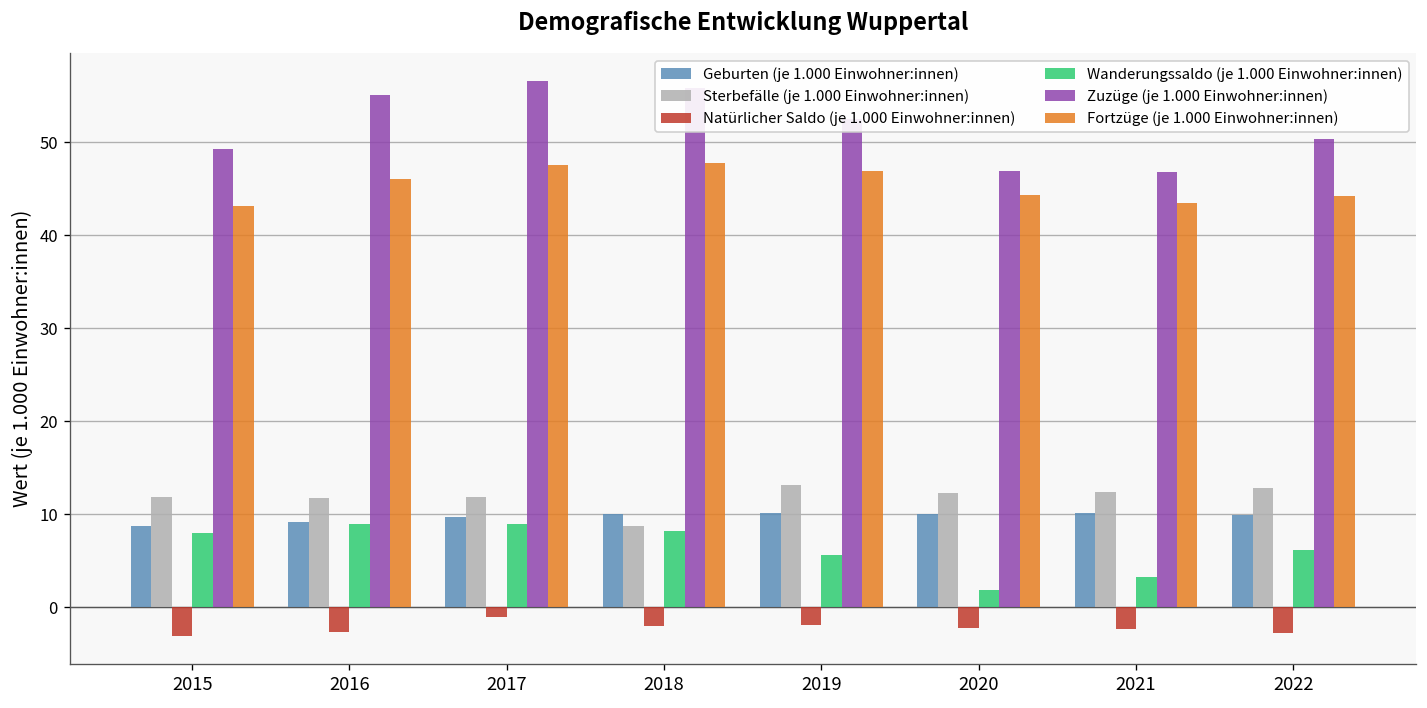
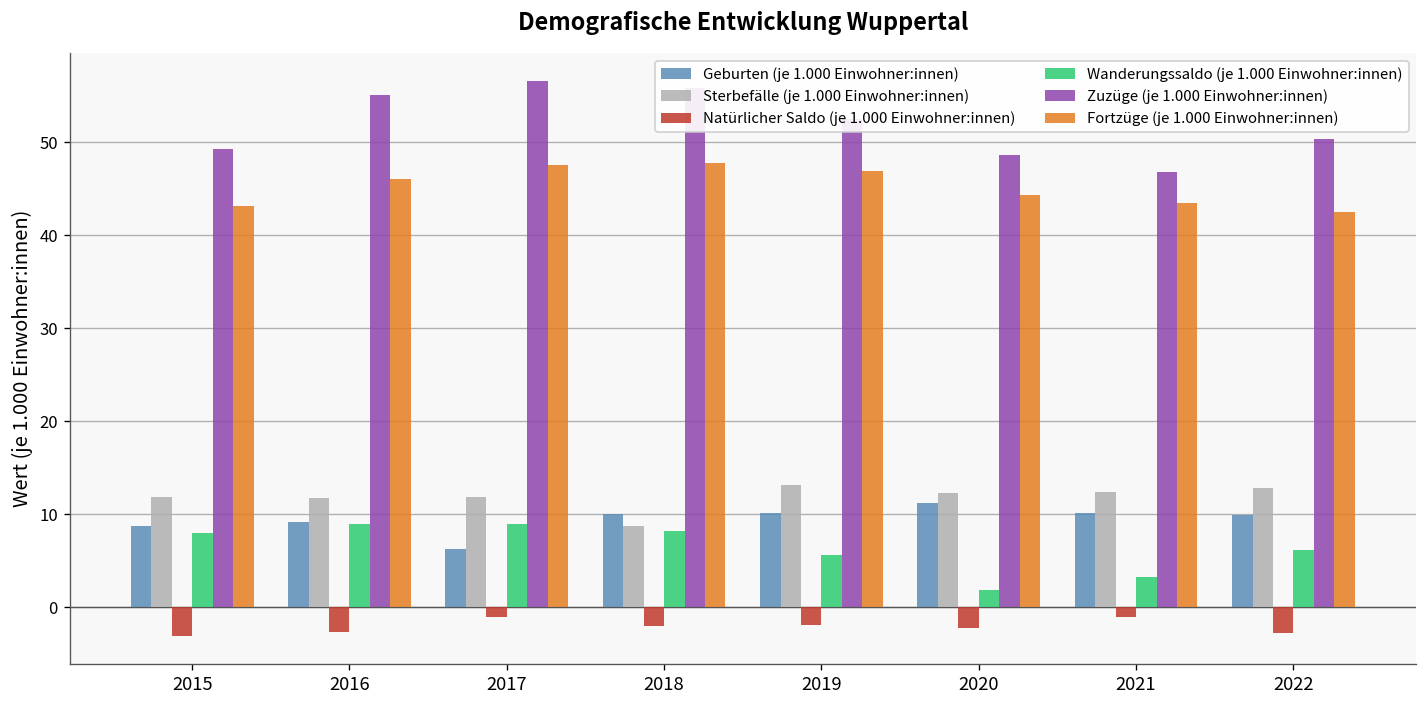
  {
    "Geburten (je 1.000 Einwohner:innen)": {
      "2015": 9,
      "2016": 9,
-     "2017": 10,
+     "2017": 6,
      "2018": 10,
      "2019": 10,
-     "2020": 10,
+     "2020": 11,
      "2021": 10,
      "2022": 10
    },
    "Sterbefälle (je 1.000 Einwohner:innen)": {
      "2015": 12,
      "2016": 12,
      "2017": 12,
      "2018": 9,
      "2019": 13,
      "2020": 12,
      "2021": 12,
      "2022": 13
    },
    "Natürlicher Saldo (je 1.000 Einwohner:innen)": {
      "2015": -3,
      "2016": -3,
      "2017": -1,
      "2018": -2,
      "2019": -2,
      "2020": -2,
-     "2021": -2,
+     "2021": -1,
      "2022": -3
    },
    "Wanderungssaldo (je 1.000 Einwohner:innen)": {
      "2015": 8,
      "2016": 9,
      "2017": 9,
      "2018": 8,
      "2019": 6,
      "2020": 2,
      "2021": 3,
      "2022": 6
    },
    "Zuzüge (je 1.000 Einwohner:innen)": {
      "2015": 49,
      "2016": 55,
      "2017": 57,
-     "2020": 47,
+     "2020": 49,
      "2021": 47,
      "2022": 50
    },
    "Fortzüge (je 1.000 Einwohner:innen)": {
      "2015": 43,
      "2016": 46,
      "2017": 48,
      "2018": 48,
      "2019": 47,
      "2020": 44,
      "2021": 44,
-     "2022": 44
+     "2022": 43
    }
  }
